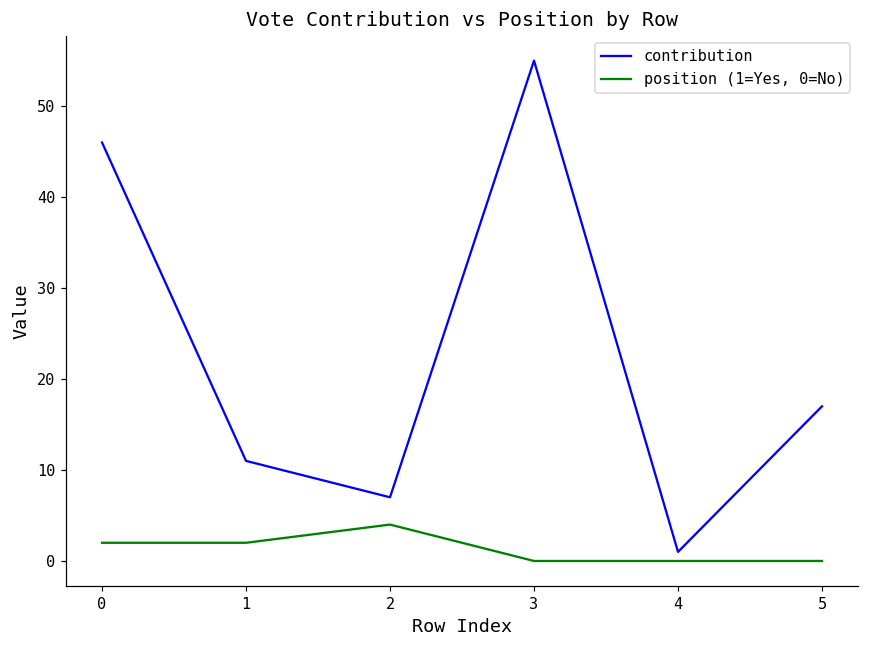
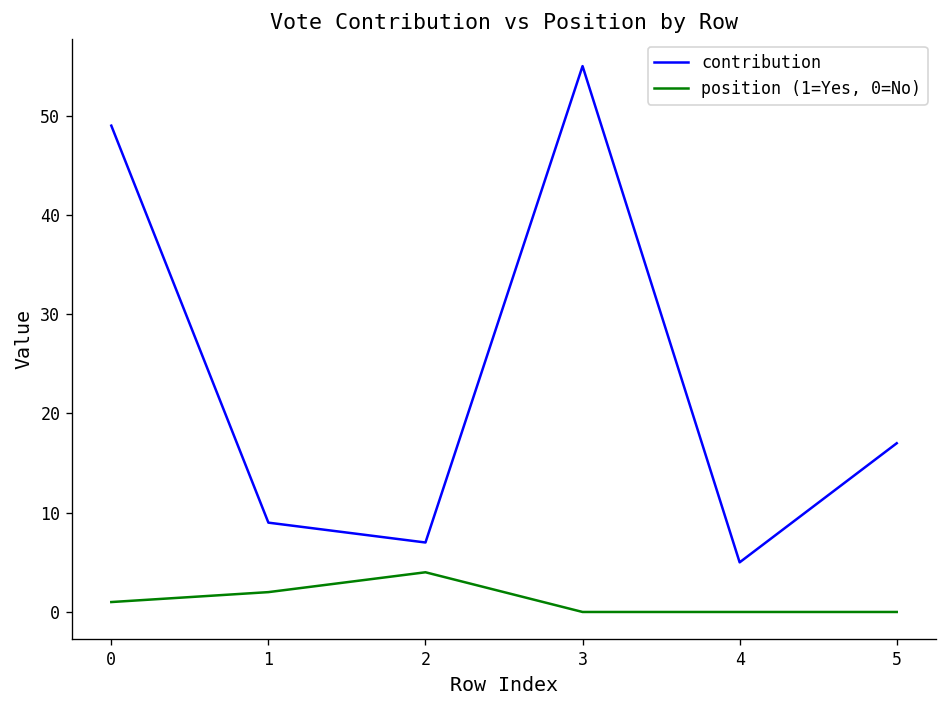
  {
    "contribution": {
-     "0": 46,
-     "1": 11,
+     "0": 49,
+     "1": 9,
      "2": 7,
      "3": 55,
-     "4": 1,
+     "4": 5,
      "5": 17
    },
    "position (1=Yes, 0=No)": {
-     "0": 2,
+     "0": 1,
      "1": 2,
      "2": 4,
      "3": 0,
      "4": 0,
      "5": 0
    }
  }
